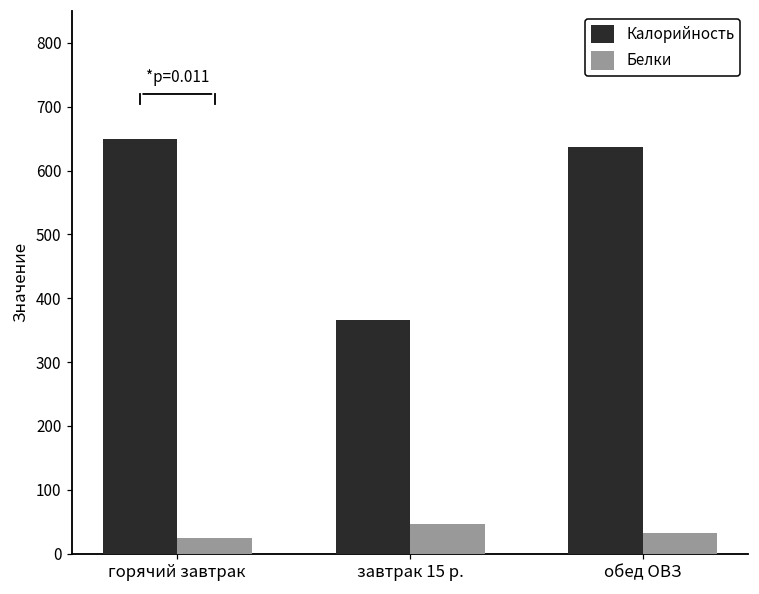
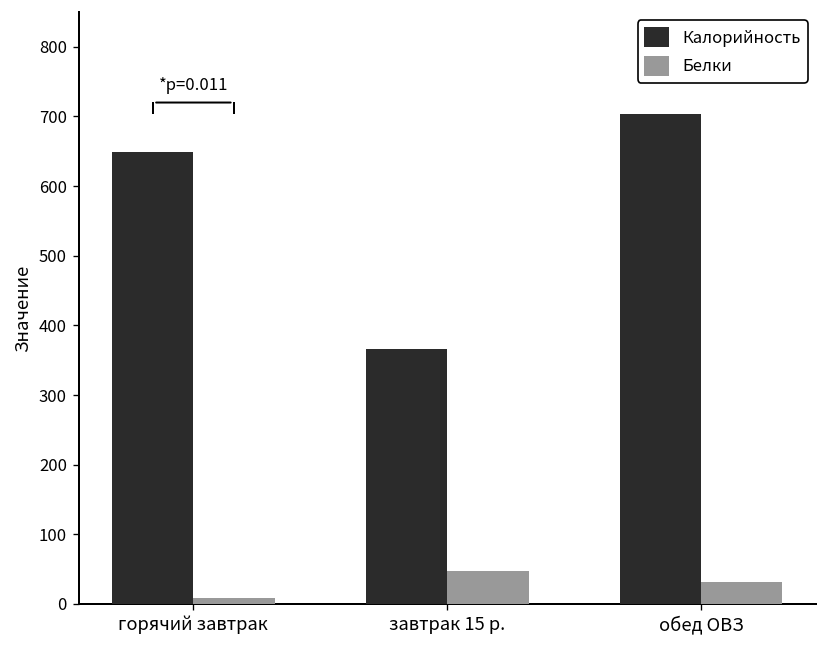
  {
    "Калорийность": {
      "горячий завтрак": 650,
      "завтрак 15 р.": 370,
-     "обед ОВЗ": 640
+     "обед ОВЗ": 700
    },
    "Белки": {
-     "горячий завтрак": 30,
+     "горячий завтрак": 10,
      "завтрак 15 р.": 50,
      "обед ОВЗ": 30
    }
  }
